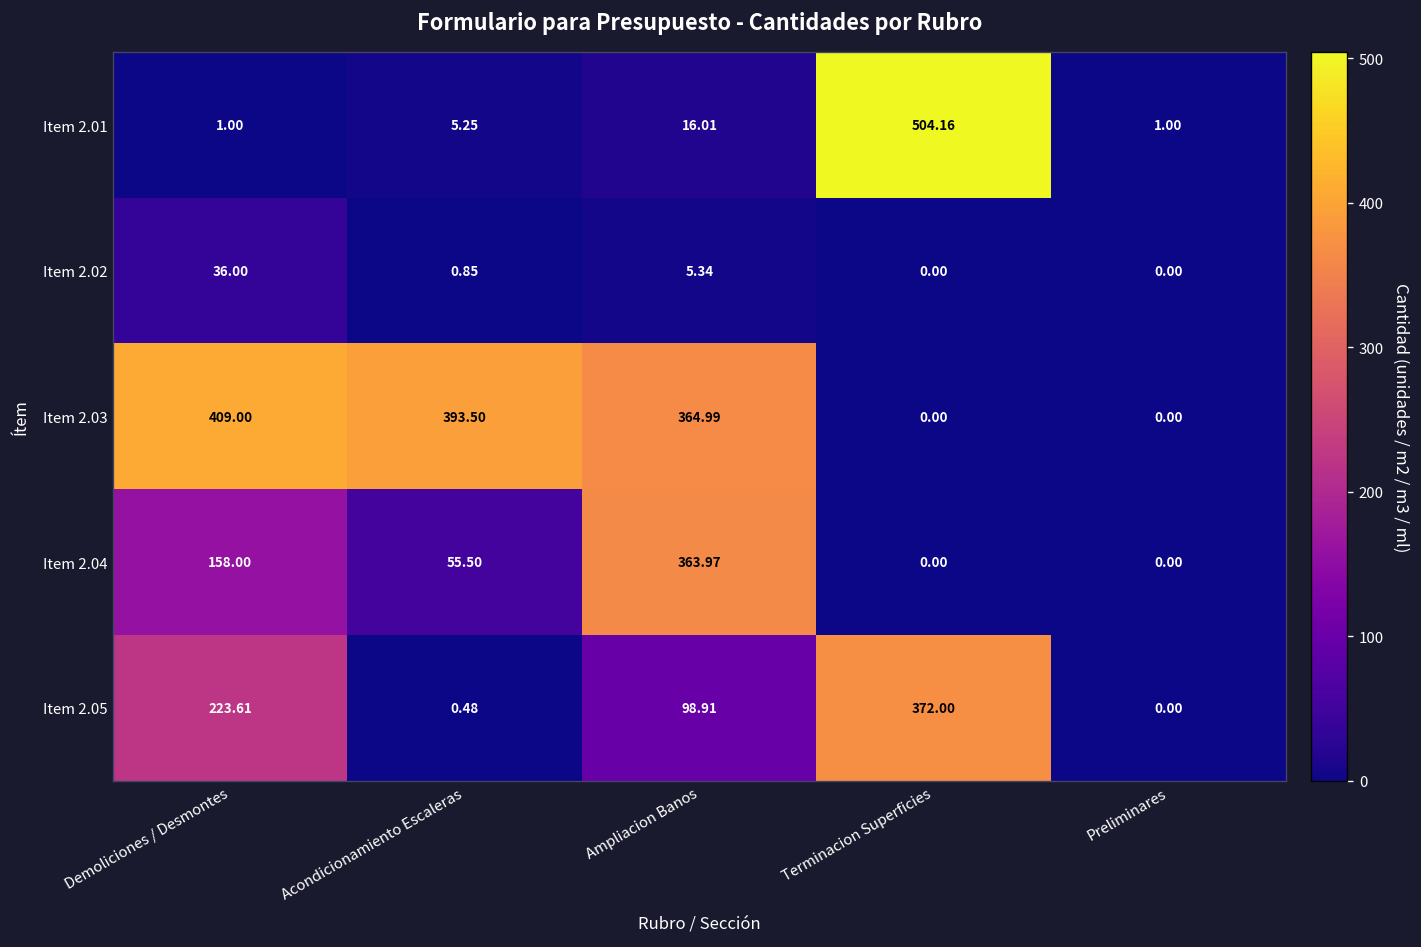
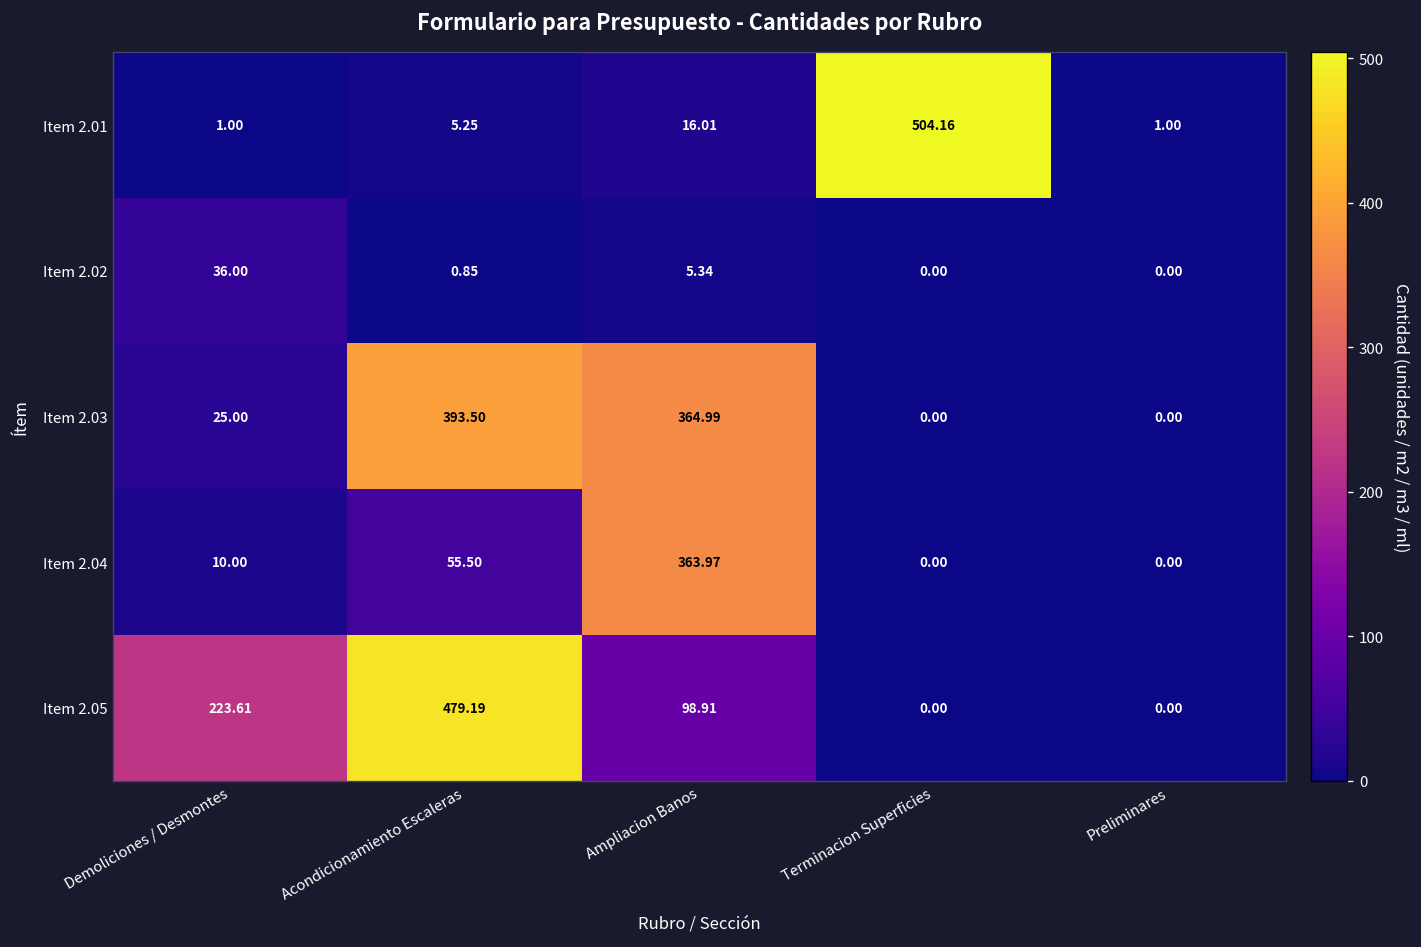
  {
    "Item 2.01": {
      "Demoliciones / Desmontes": 1.00,
      "Acondicionamiento Escaleras": 5.25,
      "Ampliacion Banos": 16.01,
      "Terminacion Superficies": 504.16,
      "Preliminares": 1.00
    },
    "Item 2.02": {
      "Demoliciones / Desmontes": 36.00,
      "Acondicionamiento Escaleras": 0.85,
      "Ampliacion Banos": 5.34,
      "Terminacion Superficies": 0.00,
      "Preliminares": 0.00
    },
    "Item 2.03": {
-     "Demoliciones / Desmontes": 409.00,
+     "Demoliciones / Desmontes": 25.00,
      "Acondicionamiento Escaleras": 393.50,
      "Ampliacion Banos": 364.99,
      "Terminacion Superficies": 0.00,
      "Preliminares": 0.00
    },
    "Item 2.04": {
-     "Demoliciones / Desmontes": 158.00,
+     "Demoliciones / Desmontes": 10.00,
      "Acondicionamiento Escaleras": 55.50,
      "Ampliacion Banos": 363.97,
      "Terminacion Superficies": 0.00,
      "Preliminares": 0.00
    },
    "Item 2.05": {
      "Demoliciones / Desmontes": 223.61,
-     "Acondicionamiento Escaleras": 0.48,
+     "Acondicionamiento Escaleras": 479.19,
      "Ampliacion Banos": 98.91,
-     "Terminacion Superficies": 372.00,
+     "Terminacion Superficies": 0.00,
      "Preliminares": 0.00
    }
  }
